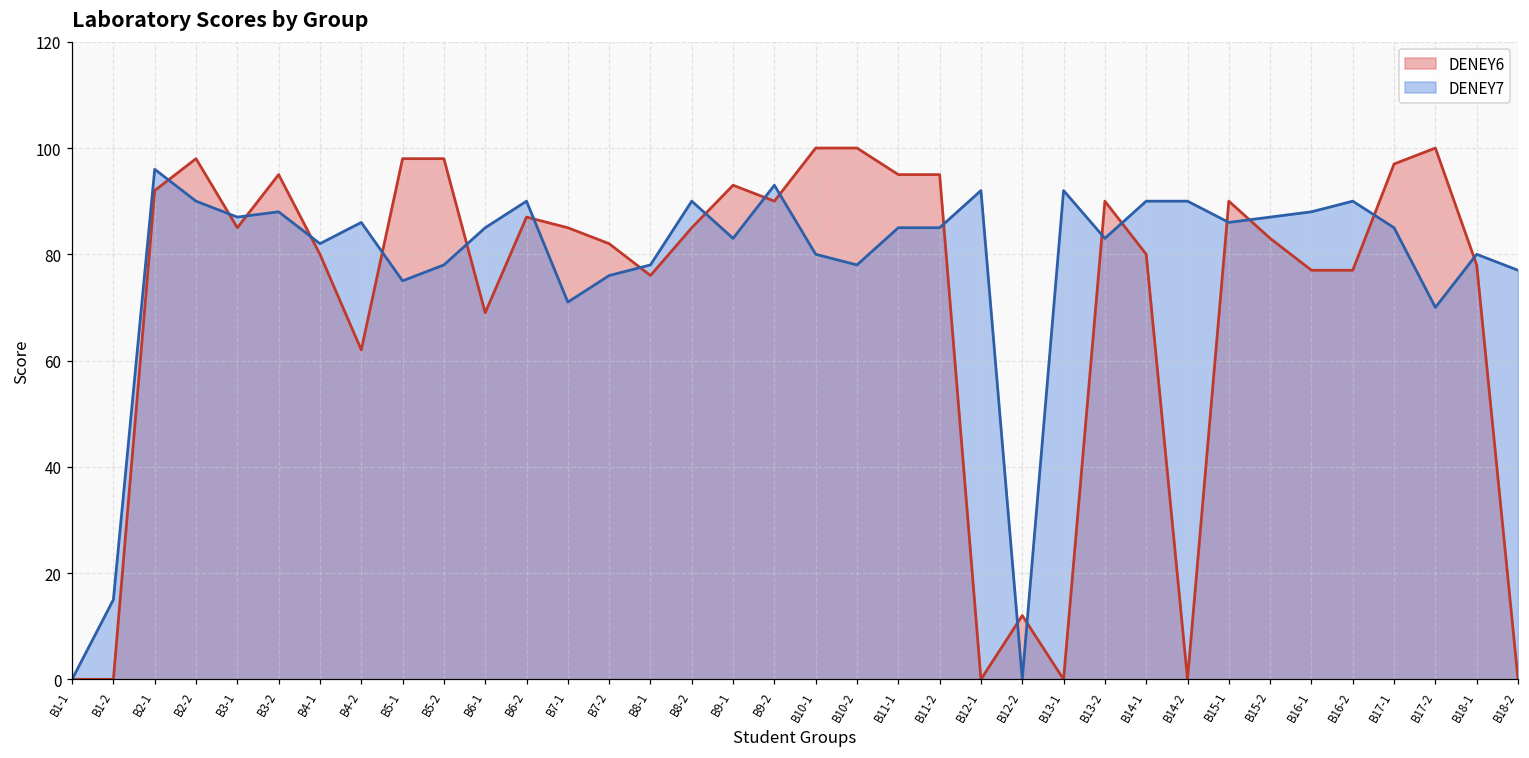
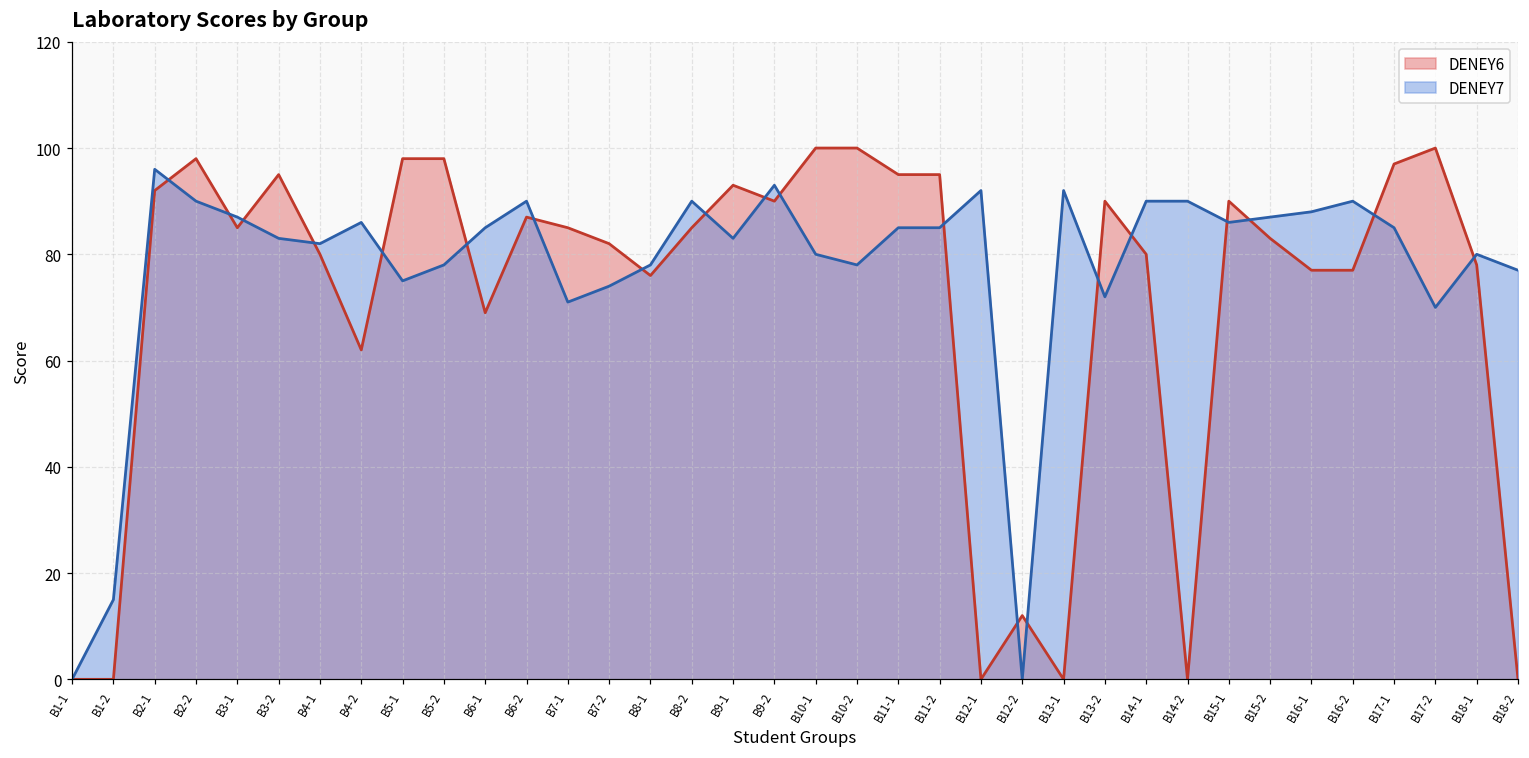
  {
    "DENEY6": {
      "B1-2": 0,
      "B2-1": 92,
      "B2-2": 98,
      "B3-1": 85,
      "B3-2": 95,
      "B4-1": 80,
      "B4-2": 62,
      "B5-1": 98,
      "B5-2": 98,
      "B6-1": 69,
      "B6-2": 87,
      "B7-1": 85,
      "B7-2": 82,
      "B8-1": 76,
      "B8-2": 85,
      "B9-1": 93,
      "B9-2": 90,
      "B10-1": 100,
      "B10-2": 100,
      "B11-1": 95,
      "B11-2": 95,
      "B12-1": 0,
      "B12-2": 12,
      "B13-1": 0,
      "B13-2": 90,
      "B14-1": 80,
      "B14-2": 0,
      "B15-1": 90,
      "B15-2": 83,
      "B16-1": 77,
      "B16-2": 77,
      "B17-1": 97,
      "B17-2": 100,
      "B18-1": 78,
      "B18-2": 0
    },
    "DENEY7": {
      "B1-2": 15,
      "B2-1": 96,
      "B2-2": 90,
      "B3-1": 87,
-     "B3-2": 88,
+     "B3-2": 83,
      "B4-1": 82,
      "B4-2": 86,
      "B5-1": 75,
      "B5-2": 78,
      "B6-1": 85,
      "B6-2": 90,
      "B7-1": 71,
-     "B7-2": 76,
+     "B7-2": 74,
      "B8-1": 78,
      "B8-2": 90,
      "B9-1": 83,
      "B9-2": 93,
      "B10-1": 80,
      "B10-2": 78,
      "B11-1": 85,
      "B11-2": 85,
      "B12-1": 92,
      "B12-2": 0,
      "B13-1": 92,
-     "B13-2": 83,
+     "B13-2": 72,
      "B14-1": 90,
      "B14-2": 90,
      "B15-1": 86,
      "B15-2": 87,
      "B16-1": 88,
      "B16-2": 90,
      "B17-1": 85,
      "B17-2": 70,
      "B18-1": 80,
      "B18-2": 77
    }
  }
